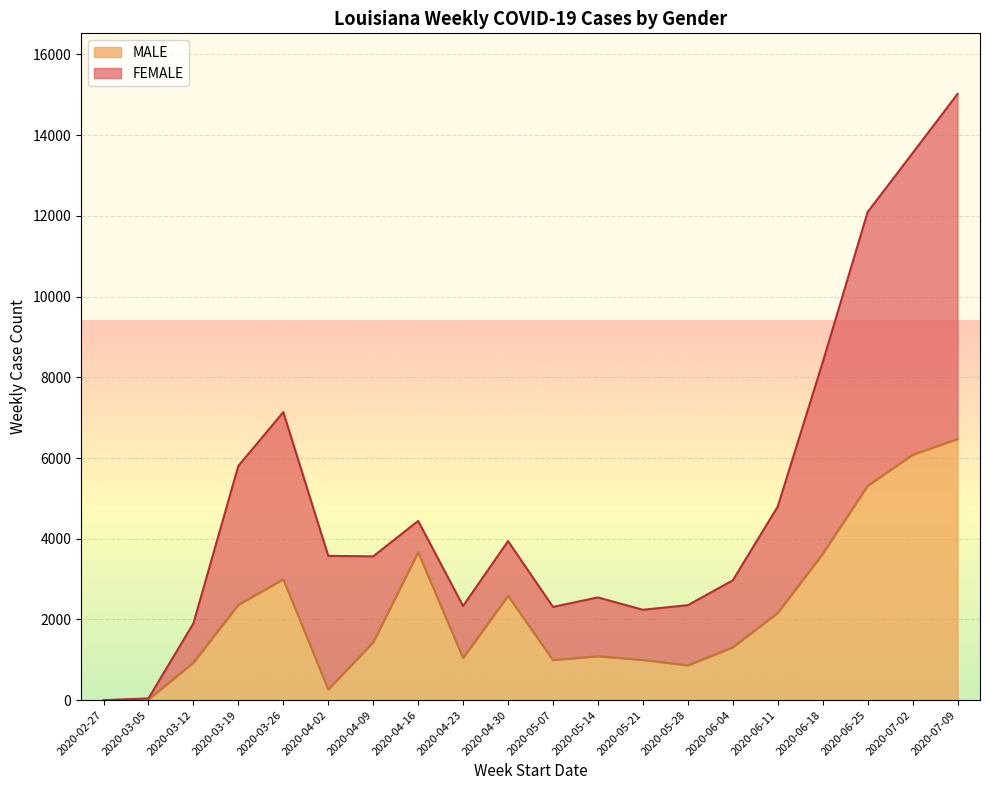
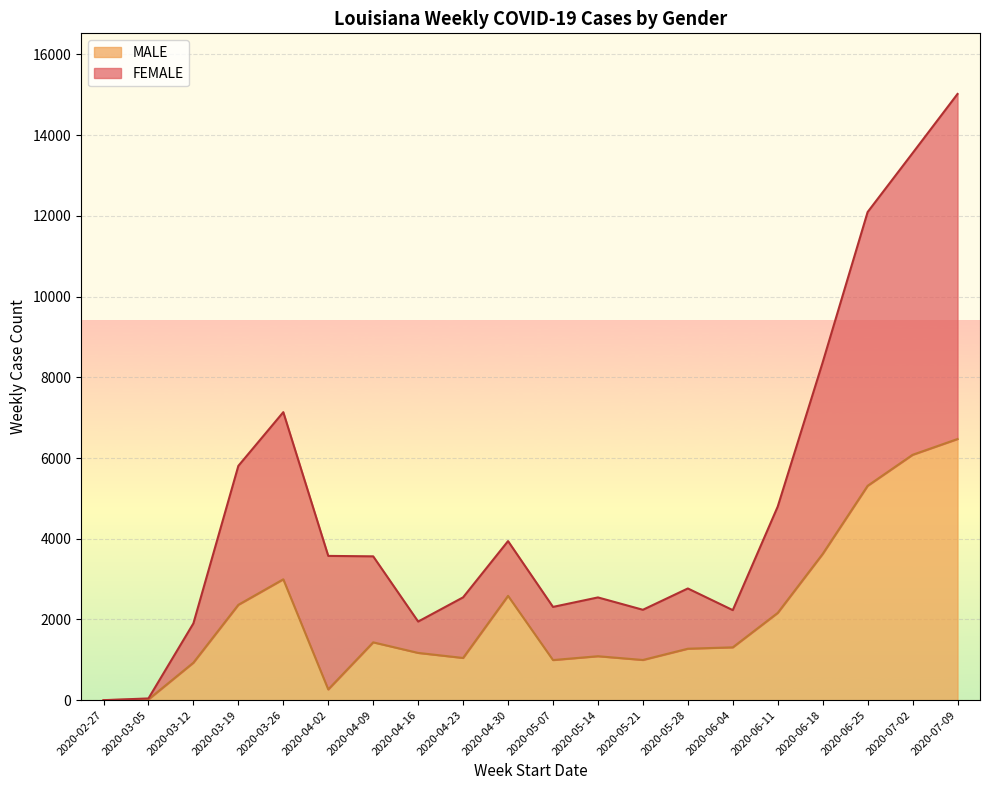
  {
    "MALE": {
      "2020-03-12": 900,
      "2020-03-19": 2400,
      "2020-03-26": 3000,
      "2020-04-02": 300,
      "2020-04-09": 1400,
-     "2020-04-16": 3700,
+     "2020-04-16": 1200,
      "2020-04-23": 1000,
      "2020-04-30": 2600,
      "2020-05-07": 1000,
      "2020-05-14": 1100,
      "2020-05-21": 1000,
-     "2020-05-28": 900,
+     "2020-05-28": 1300,
      "2020-06-04": 1300,
      "2020-06-11": 2200,
      "2020-06-18": 3600,
      "2020-06-25": 5300,
      "2020-07-02": 6100,
      "2020-07-09": 6500
    },
    "FEMALE": {
      "2020-03-12": 1000,
      "2020-03-19": 3400,
      "2020-03-26": 4100,
      "2020-04-02": 3300,
      "2020-04-09": 2100,
      "2020-04-16": 800,
-     "2020-04-23": 1300,
+     "2020-04-23": 1500,
      "2020-04-30": 1400,
      "2020-05-07": 1300,
      "2020-05-14": 1500,
      "2020-05-21": 1200,
      "2020-05-28": 1500,
-     "2020-06-04": 1700,
+     "2020-06-04": 900,
      "2020-06-11": 2600,
      "2020-06-18": 4700,
      "2020-06-25": 6800,
      "2020-07-02": 7500,
      "2020-07-09": 8600
    }
  }
